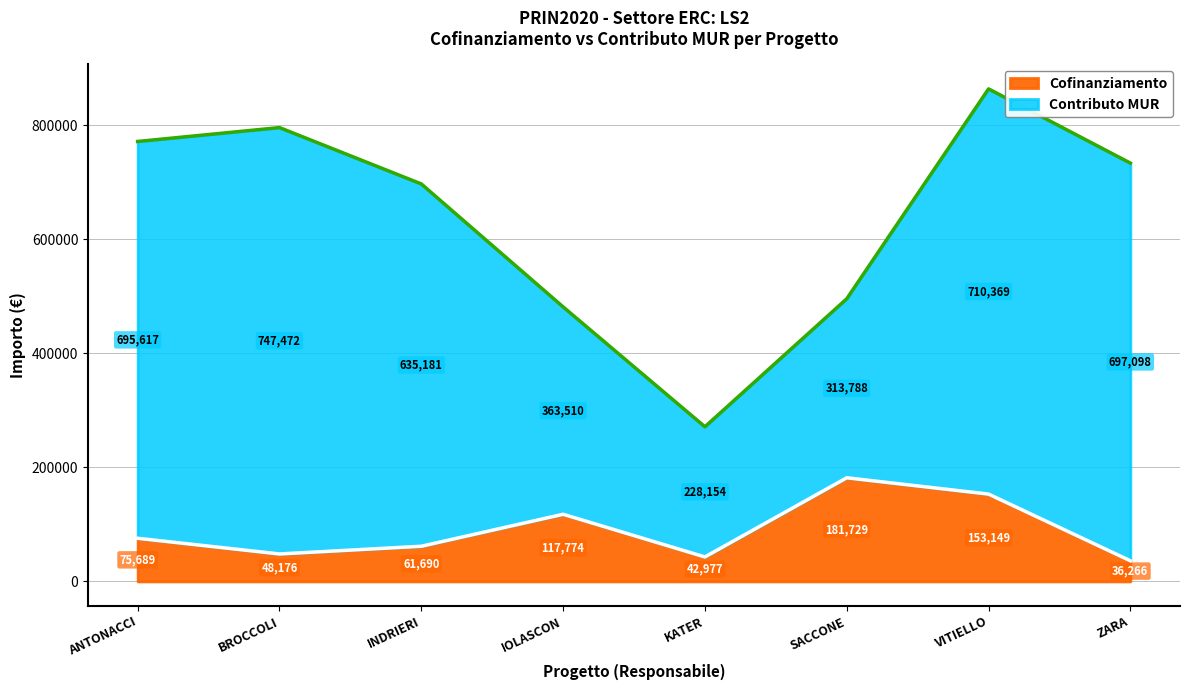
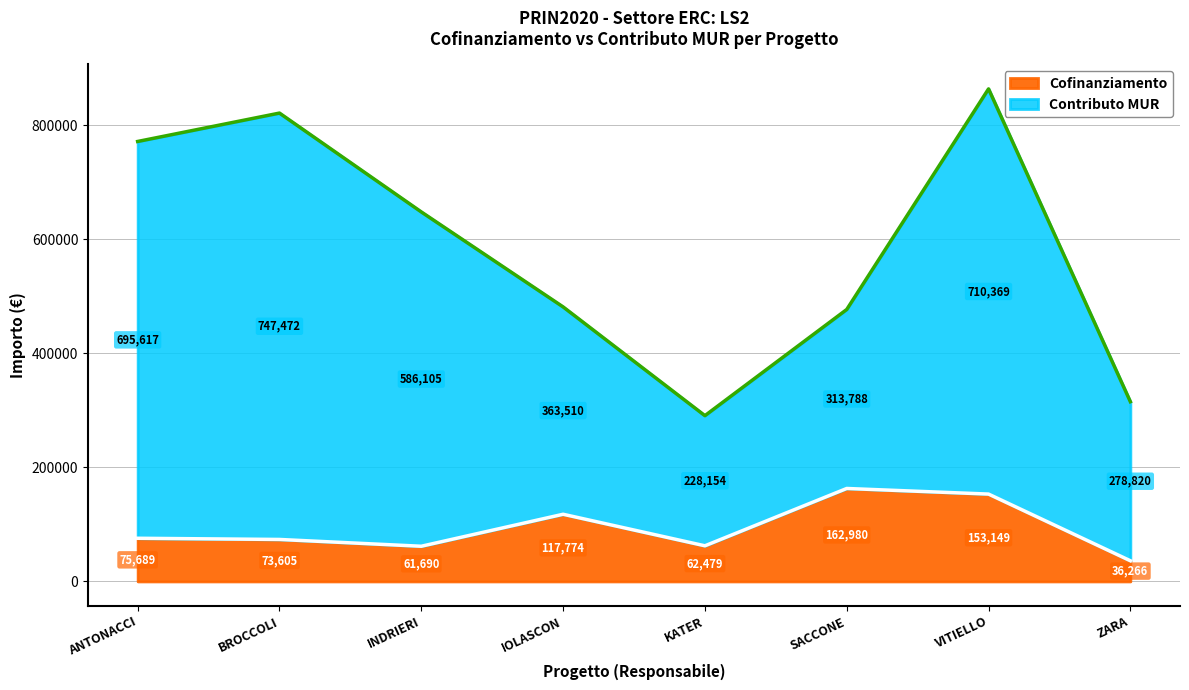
  {
    "Cofinanziamento": {
-     "BROCCOLI": "48,176",
-     "KATER": "42,977",
-     "SACCONE": "181,729"
+     "BROCCOLI": "73,605",
+     "KATER": "62,479",
+     "SACCONE": "162,980"
    },
    "Contributo MUR": {
-     "INDRIERI": "635,181",
-     "ZARA": "697,098"
+     "INDRIERI": "586,105",
+     "ZARA": "278,820"
    }
  }
